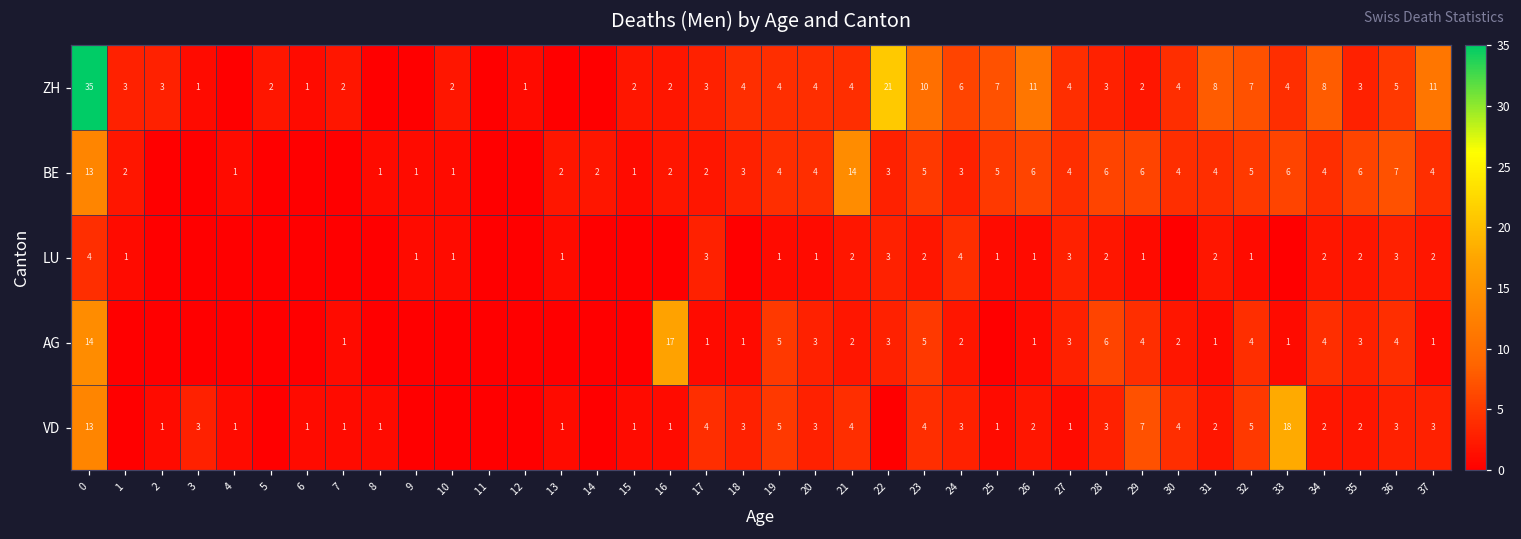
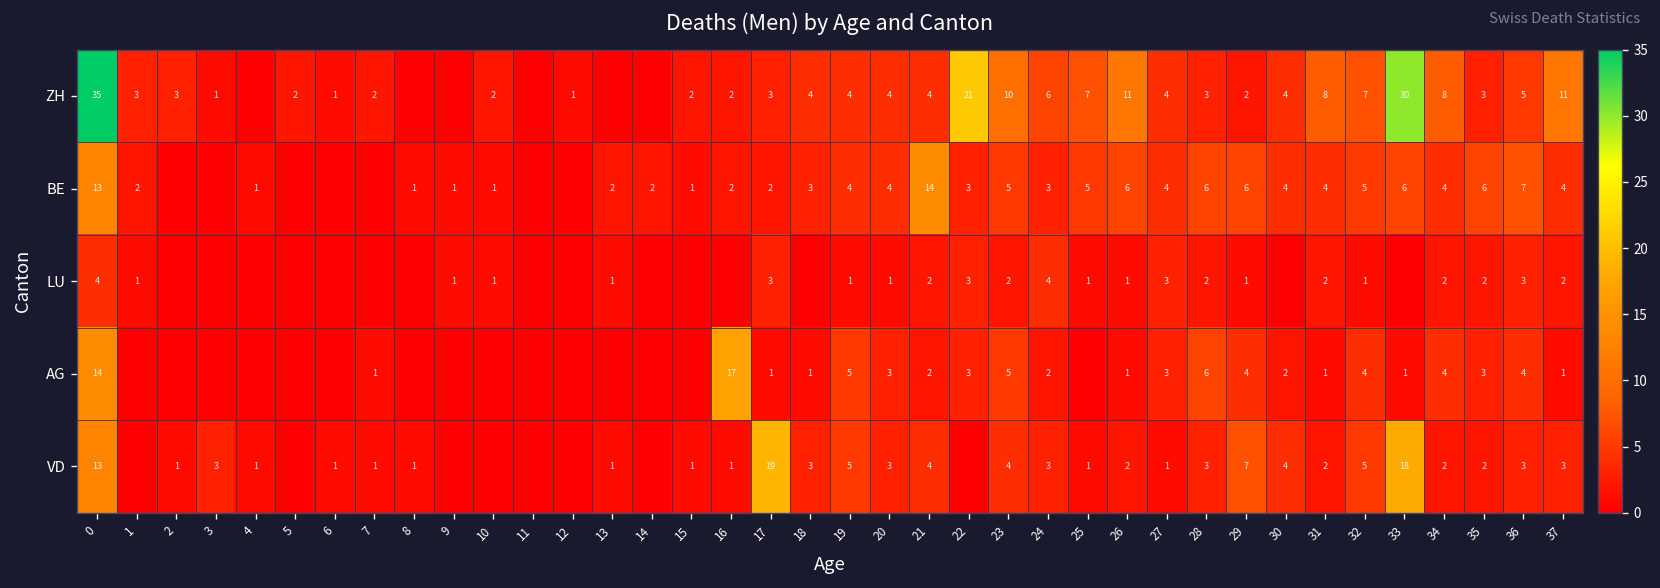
  {
    "ZH": {
      "0": 35,
      "1": 3,
      "2": 3,
      "3": 1,
      "5": 2,
      "6": 1,
      "7": 2,
      "10": 2,
      "12": 1,
      "15": 2,
      "16": 2,
      "17": 3,
      "18": 4,
      "19": 4,
      "20": 4,
      "21": 4,
      "22": 21,
      "23": 10,
      "24": 6,
      "25": 7,
      "26": 11,
      "27": 4,
      "28": 3,
      "29": 2,
      "30": 4,
      "31": 8,
      "32": 7,
-     "33": 4,
+     "33": 30,
      "34": 8,
      "35": 3,
      "36": 5,
      "37": 11
    },
    "BE": {
      "0": 13,
      "1": 2,
      "4": 1,
      "8": 1,
      "9": 1,
      "10": 1,
      "13": 2,
      "14": 2,
      "15": 1,
      "16": 2,
      "17": 2,
      "18": 3,
      "19": 4,
      "20": 4,
      "21": 14,
      "22": 3,
      "23": 5,
      "24": 3,
      "25": 5,
      "26": 6,
      "27": 4,
      "28": 6,
      "29": 6,
      "30": 4,
      "31": 4,
      "32": 5,
      "33": 6,
      "34": 4,
      "35": 6,
      "36": 7,
      "37": 4
    },
    "LU": {
      "0": 4,
      "1": 1,
      "9": 1,
      "10": 1,
      "13": 1,
      "17": 3,
      "19": 1,
      "20": 1,
      "21": 2,
      "22": 3,
      "23": 2,
      "24": 4,
      "25": 1,
      "26": 1,
      "27": 3,
      "28": 2,
      "29": 1,
      "31": 2,
      "32": 1,
      "34": 2,
      "35": 2,
      "36": 3,
      "37": 2
    },
    "AG": {
      "0": 14,
      "7": 1,
      "16": 17,
      "17": 1,
      "18": 1,
      "19": 5,
      "20": 3,
      "21": 2,
      "22": 3,
      "23": 5,
      "24": 2,
      "26": 1,
      "27": 3,
      "28": 6,
      "29": 4,
      "30": 2,
      "31": 1,
      "32": 4,
      "33": 1,
      "34": 4,
      "35": 3,
      "36": 4,
      "37": 1
    },
    "VD": {
      "0": 13,
      "2": 1,
      "3": 3,
      "4": 1,
      "6": 1,
      "7": 1,
      "8": 1,
      "13": 1,
      "15": 1,
      "16": 1,
-     "17": 4,
+     "17": 19,
      "18": 3,
      "19": 5,
      "20": 3,
      "21": 4,
      "23": 4,
      "24": 3,
      "25": 1,
      "26": 2,
      "27": 1,
      "28": 3,
      "29": 7,
      "30": 4,
      "31": 2,
      "32": 5,
      "33": 18,
      "34": 2,
      "35": 2,
      "36": 3,
      "37": 3
    }
  }
